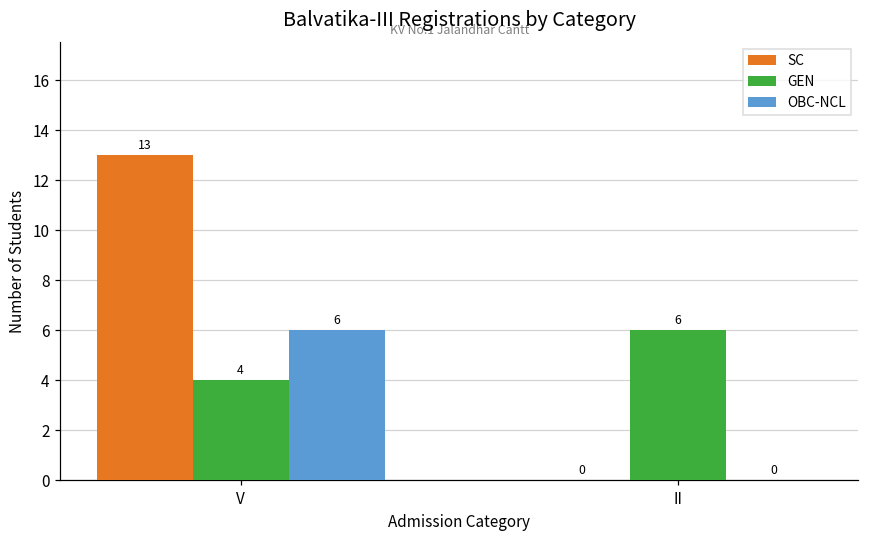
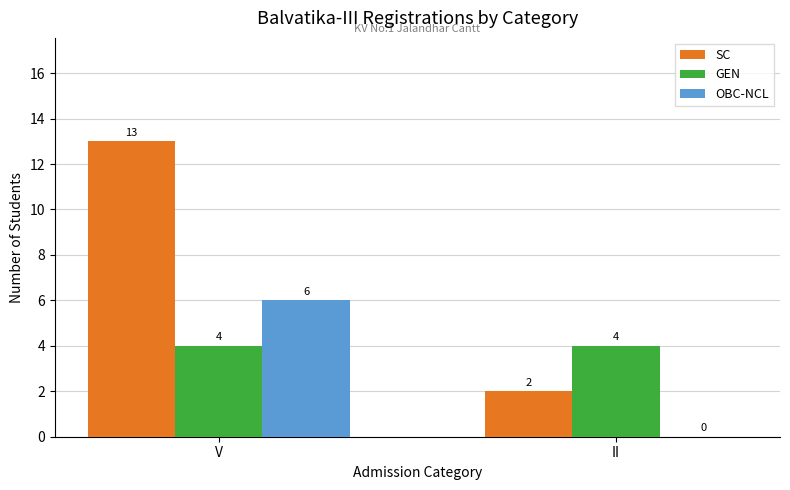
  {
    "SC": {
      "V": 13,
-     "II": 0
+     "II": 2
    },
    "GEN": {
      "V": 4,
-     "II": 6
+     "II": 4
    },
    "OBC-NCL": {
      "V": 6,
      "II": 0
    }
  }
